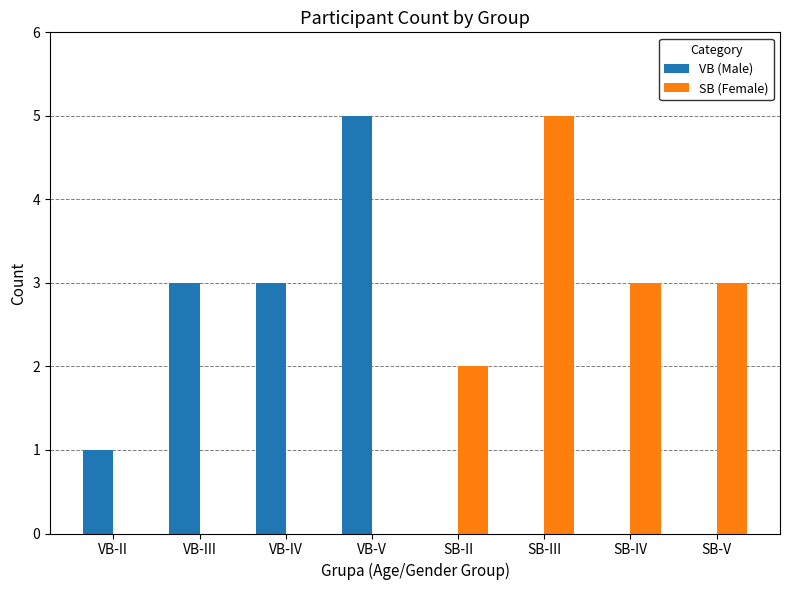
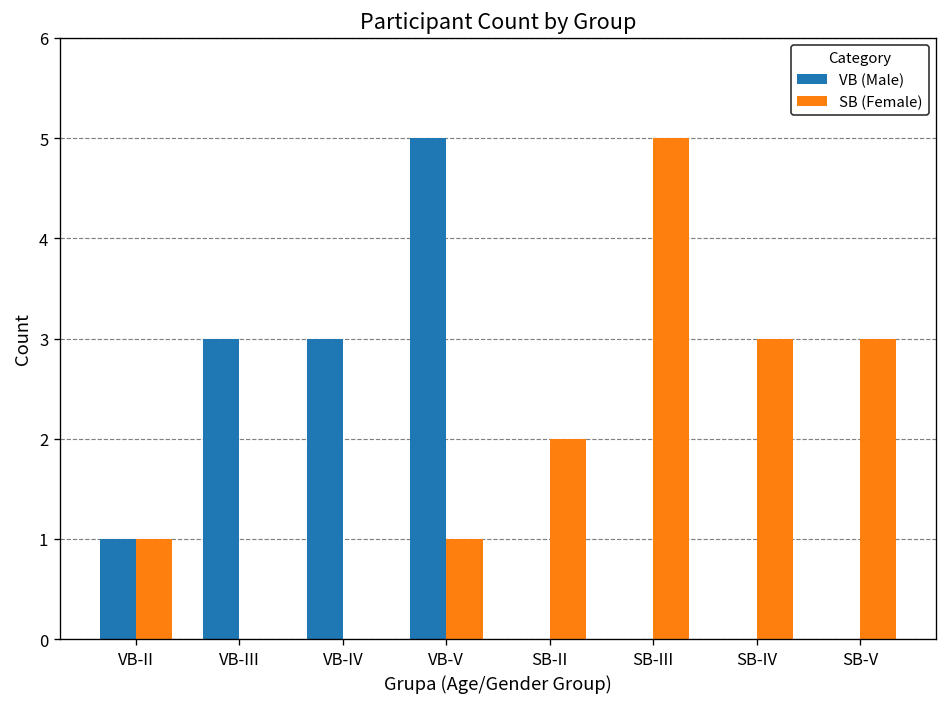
  {
    "VB (Male)": {
      "VB-II": 1,
      "VB-III": 3,
      "VB-IV": 3,
      "VB-V": 5,
      "SB-II": 0,
      "SB-III": 0,
      "SB-IV": 0,
      "SB-V": 0
    },
    "SB (Female)": {
-     "VB-II": 0,
+     "VB-II": 1,
      "VB-III": 0,
      "VB-IV": 0,
-     "VB-V": 0,
+     "VB-V": 1,
      "SB-II": 2,
      "SB-III": 5,
      "SB-IV": 3,
      "SB-V": 3
    }
  }
